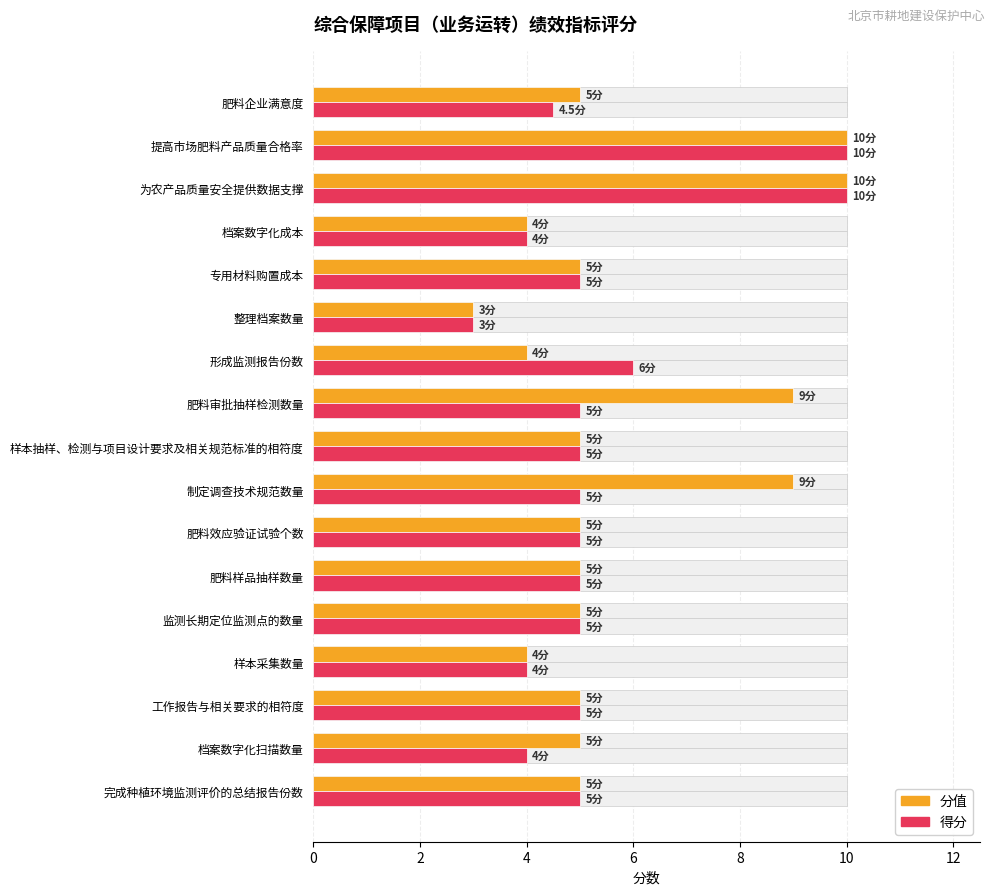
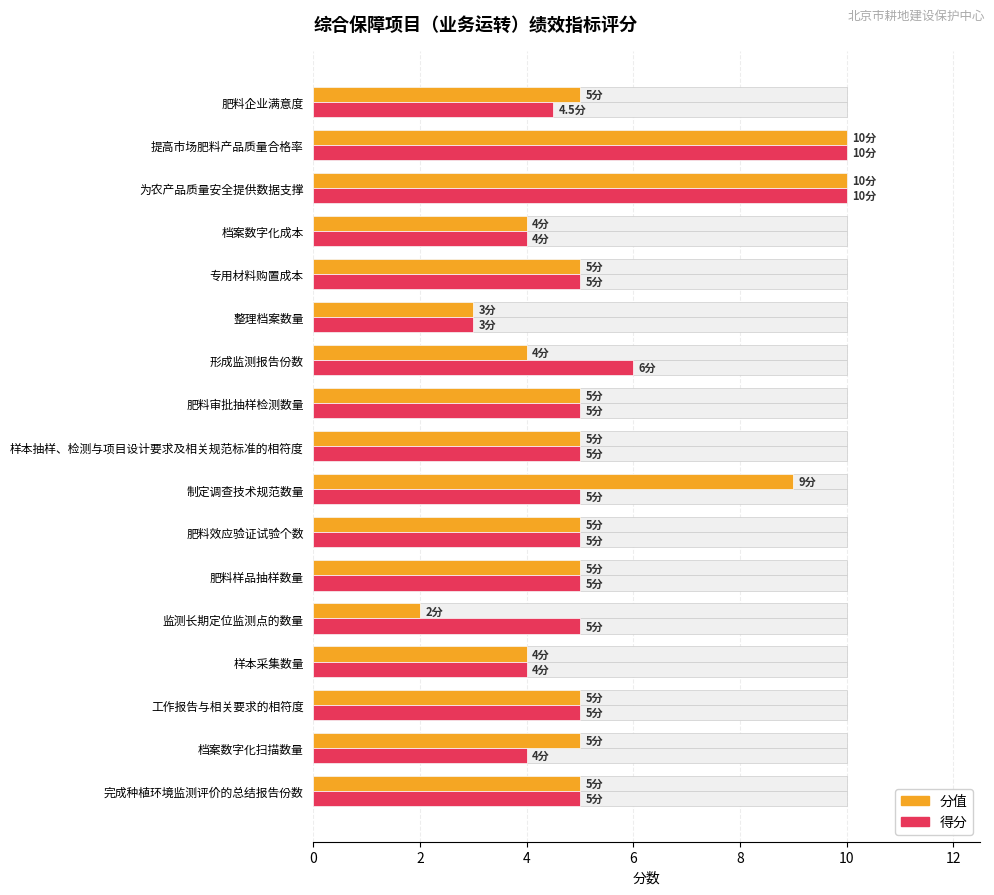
  {
    "分值": {
      "提高市场肥料产品质量合格率": "10分",
      "为农产品质量安全提供数据支撑": "10分",
-     "肥料审批抽样检测数量": "9分",
-     "监测长期定位监测点的数量": "5分"
+     "肥料审批抽样检测数量": "5分",
+     "监测长期定位监测点的数量": "2分"
    },
    "得分": {
      "提高市场肥料产品质量合格率": "10分",
      "为农产品质量安全提供数据支撑": "10分"
    }
  }
